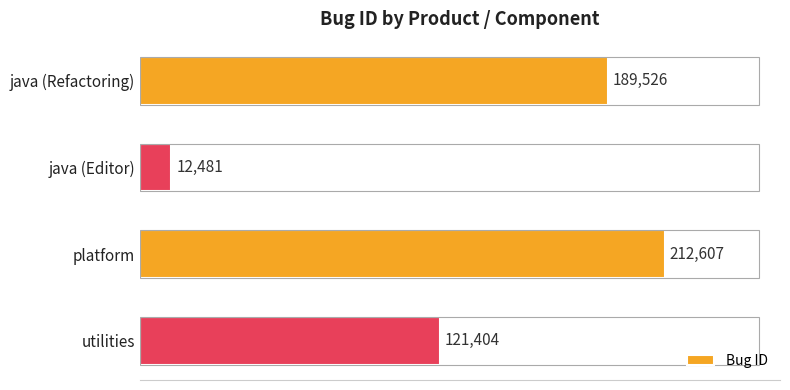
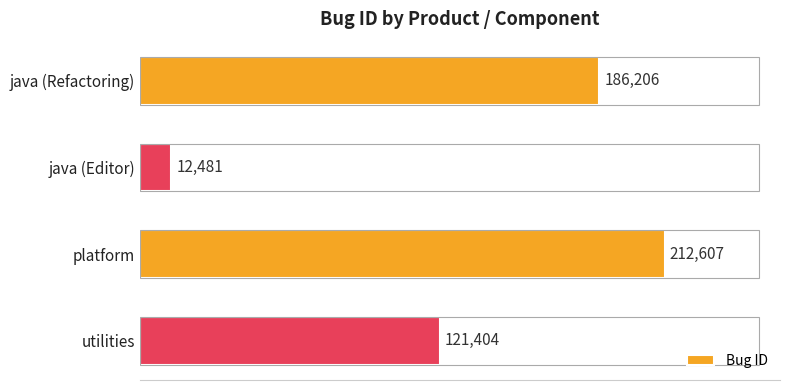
  {
-   "java (Refactoring)": "189,526",
+   "java (Refactoring)": "186,206",
    "java (Editor)": "12,481",
    "platform": "212,607",
    "utilities": "121,404"
  }
